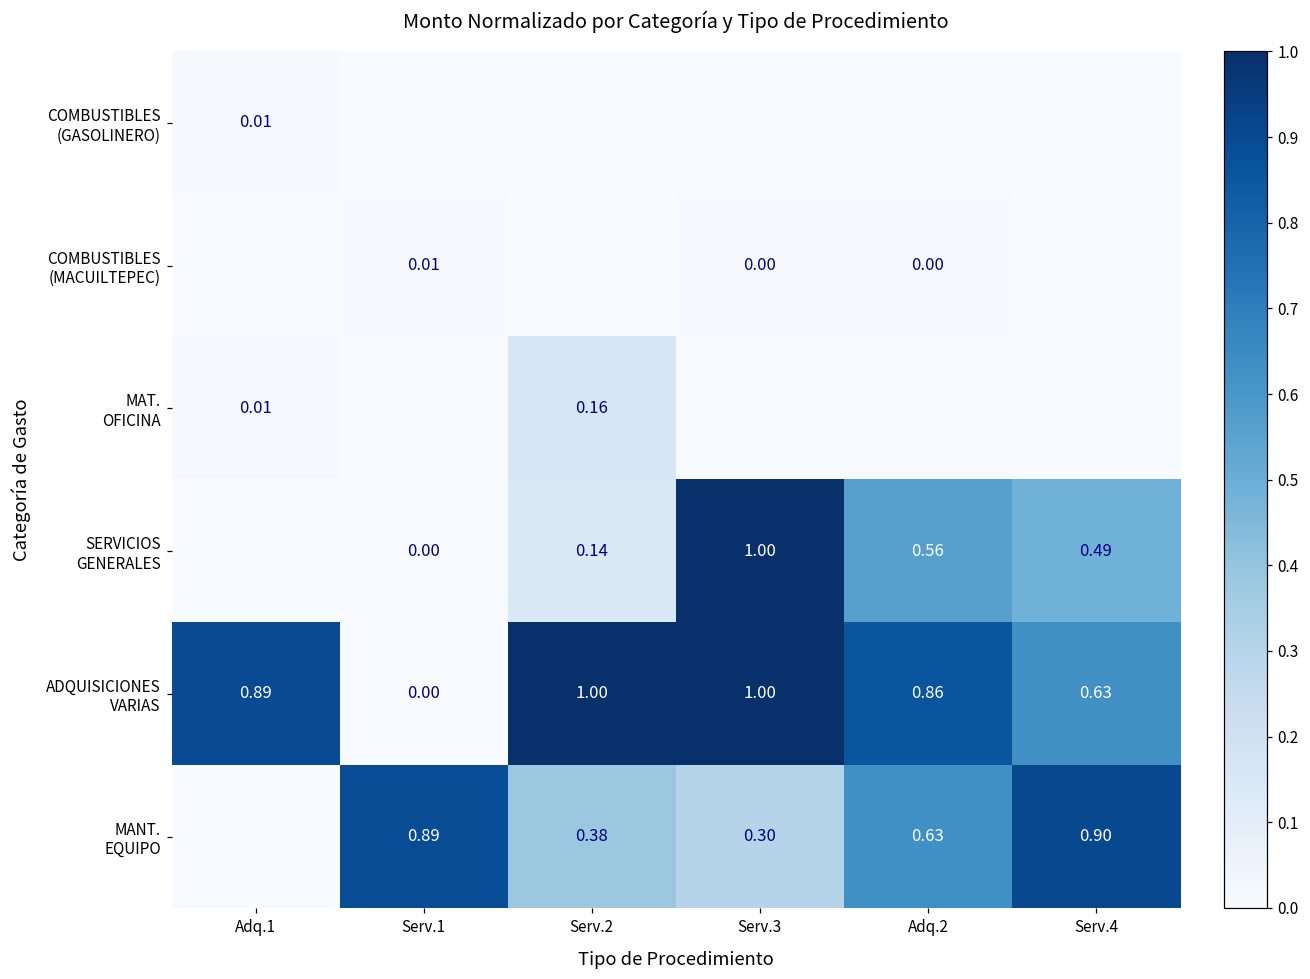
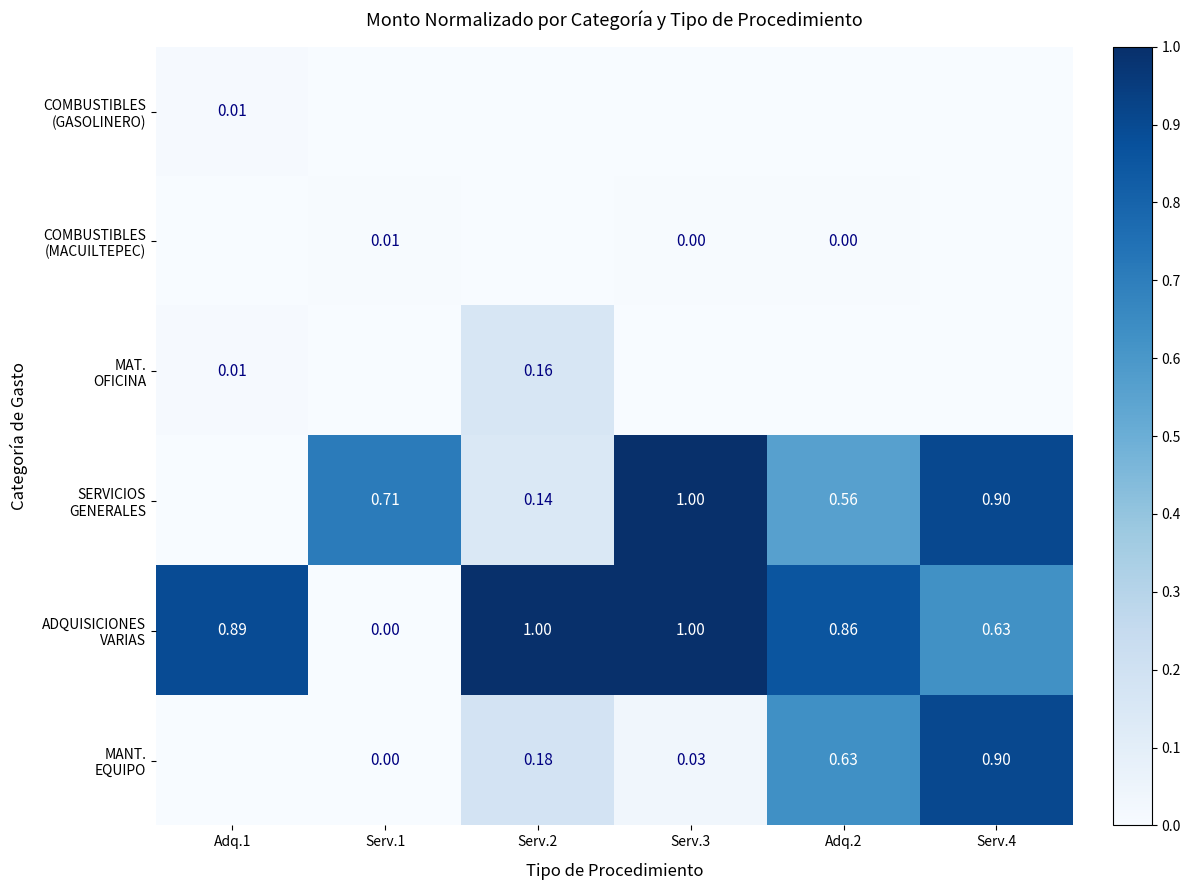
  {
    "COMBUSTIBLES (GASOLINERO)": {
      "Adq.1": 0.01
    },
    "COMBUSTIBLES (MACUILTEPEC)": {
      "Serv.1": 0.01,
      "Serv.3": 0.00,
      "Adq.2": 0.00
    },
    "MAT. OFICINA": {
      "Adq.1": 0.01,
      "Serv.2": 0.16
    },
    "SERVICIOS GENERALES": {
-     "Serv.1": 0.00,
+     "Serv.1": 0.71,
      "Serv.2": 0.14,
      "Serv.3": 1.00,
      "Adq.2": 0.56,
-     "Serv.4": 0.49
+     "Serv.4": 0.90
    },
    "ADQUISICIONES VARIAS": {
      "Adq.1": 0.89,
      "Serv.1": 0.00,
      "Serv.2": 1.00,
      "Serv.3": 1.00,
      "Adq.2": 0.86,
      "Serv.4": 0.63
    },
    "MANT. EQUIPO": {
-     "Serv.1": 0.89,
-     "Serv.2": 0.38,
-     "Serv.3": 0.30,
+     "Serv.1": 0.00,
+     "Serv.2": 0.18,
+     "Serv.3": 0.03,
      "Adq.2": 0.63,
      "Serv.4": 0.90
    }
  }
